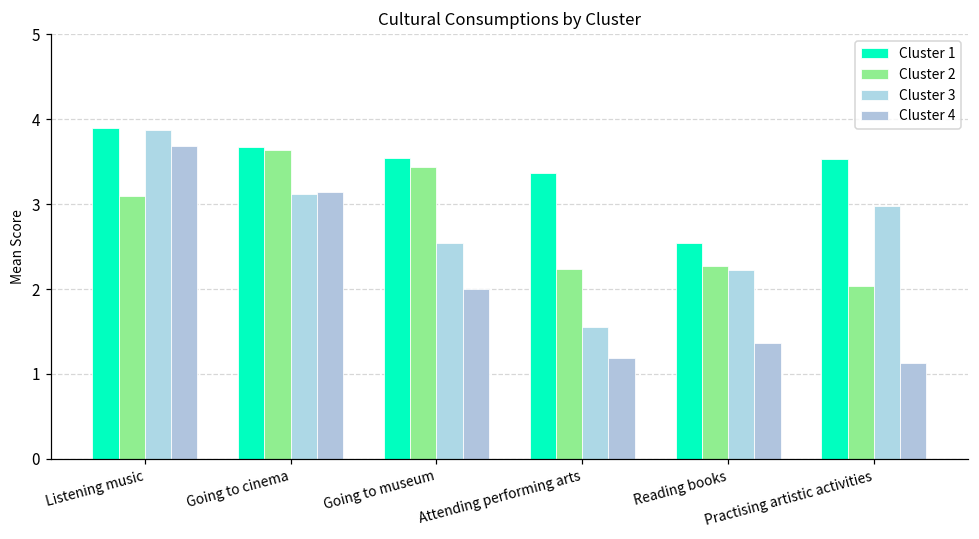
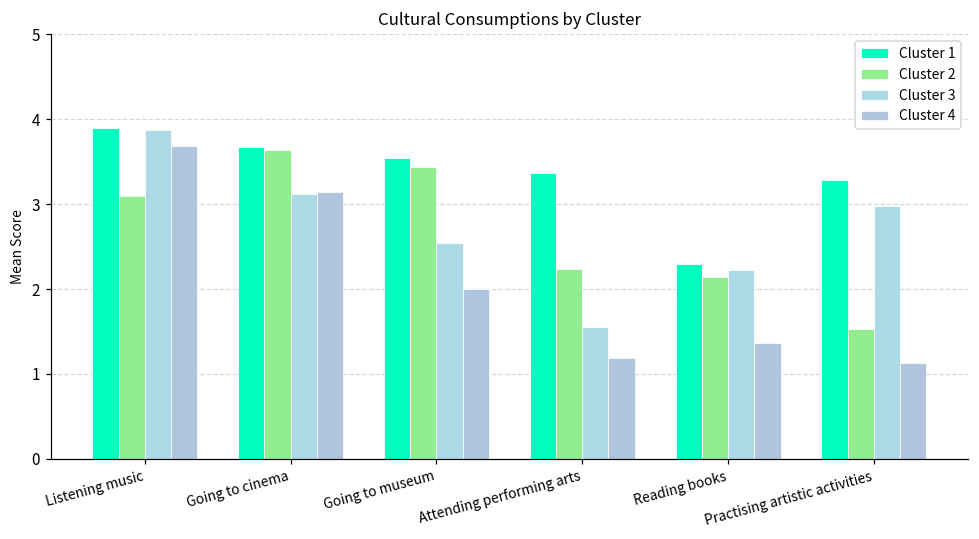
  {
    "Cluster 1": {
      "Listening music": 3.9,
      "Going to cinema": 3.7,
      "Going to museum": 3.6,
      "Attending performing arts": 3.4,
-     "Reading books": 2.5,
-     "Practising artistic activities": 3.5
+     "Reading books": 2.3,
+     "Practising artistic activities": 3.3
    },
    "Cluster 2": {
      "Listening music": 3.1,
      "Going to cinema": 3.6,
      "Going to museum": 3.4,
      "Attending performing arts": 2.2,
-     "Reading books": 2.3,
-     "Practising artistic activities": 2.0
+     "Reading books": 2.1,
+     "Practising artistic activities": 1.5
    }
  }
